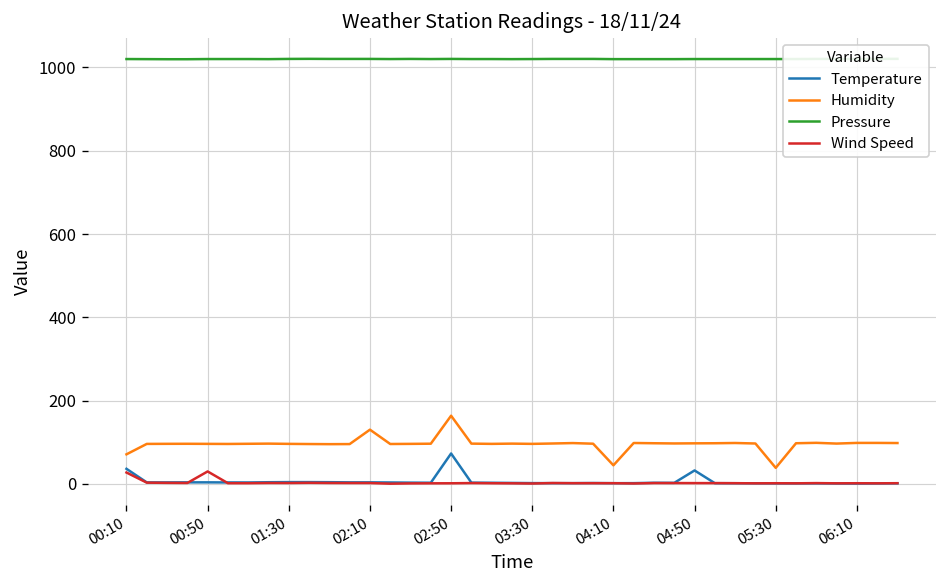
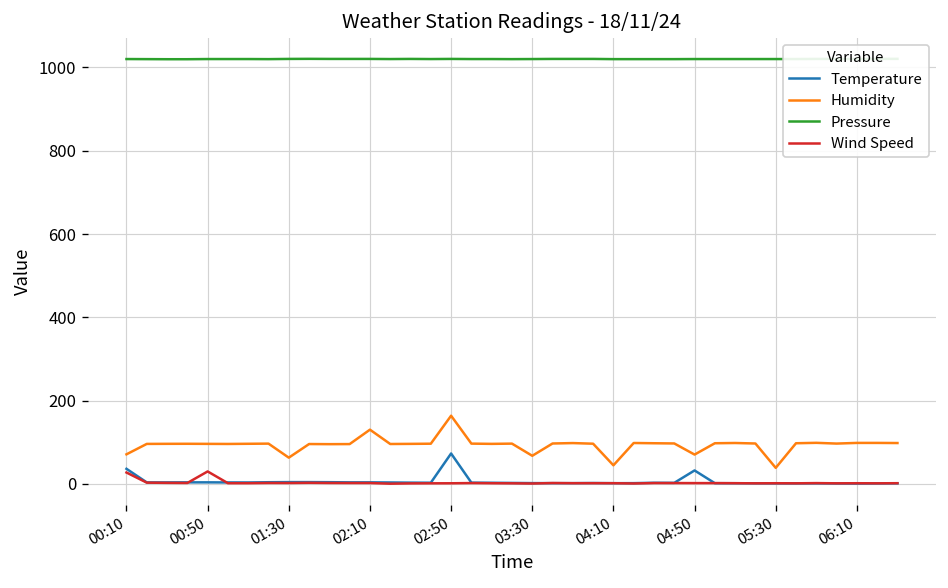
  {
    "Temperature": {
      "00:10": 40,
      "00:50": 0,
      "02:50": 70,
      "04:50": 30
    },
    "Humidity": {
      "00:10": 70,
      "00:50": 100,
-     "01:30": 100,
+     "01:30": 60,
      "02:10": 130,
      "02:50": 160,
-     "03:30": 100,
+     "03:30": 70,
      "04:10": 40,
-     "04:50": 100,
+     "04:50": 70,
      "05:30": 40,
      "06:10": 100
    },
    "Pressure": {
      "00:10": 1020,
      "00:50": 1020,
      "01:30": 1020,
      "02:10": 1020,
      "02:50": 1020,
      "03:30": 1020,
      "04:10": 1020,
      "04:50": 1020,
      "05:30": 1020
    },
    "Wind Speed": {
      "00:10": 30,
      "00:50": 30,
      "02:50": 0,
      "04:50": 0
    }
  }
